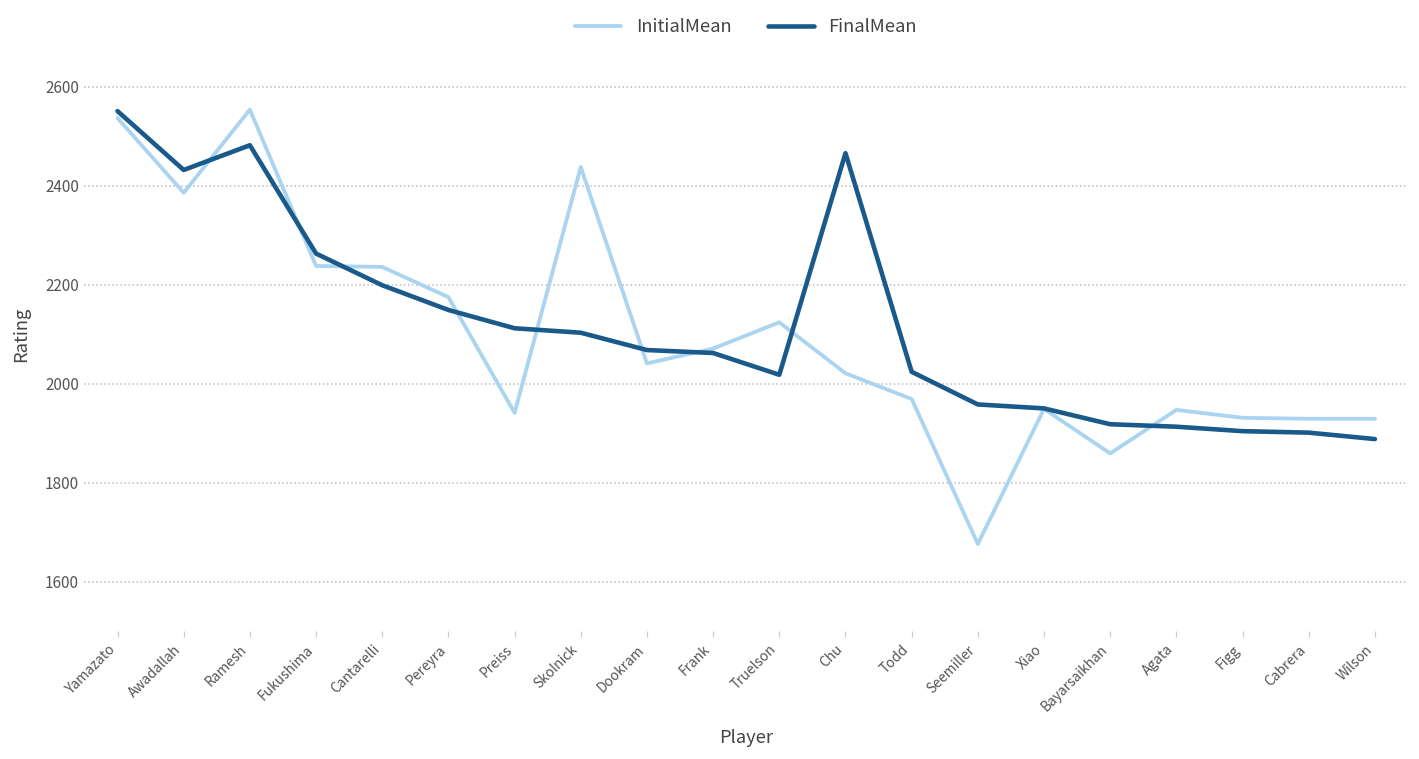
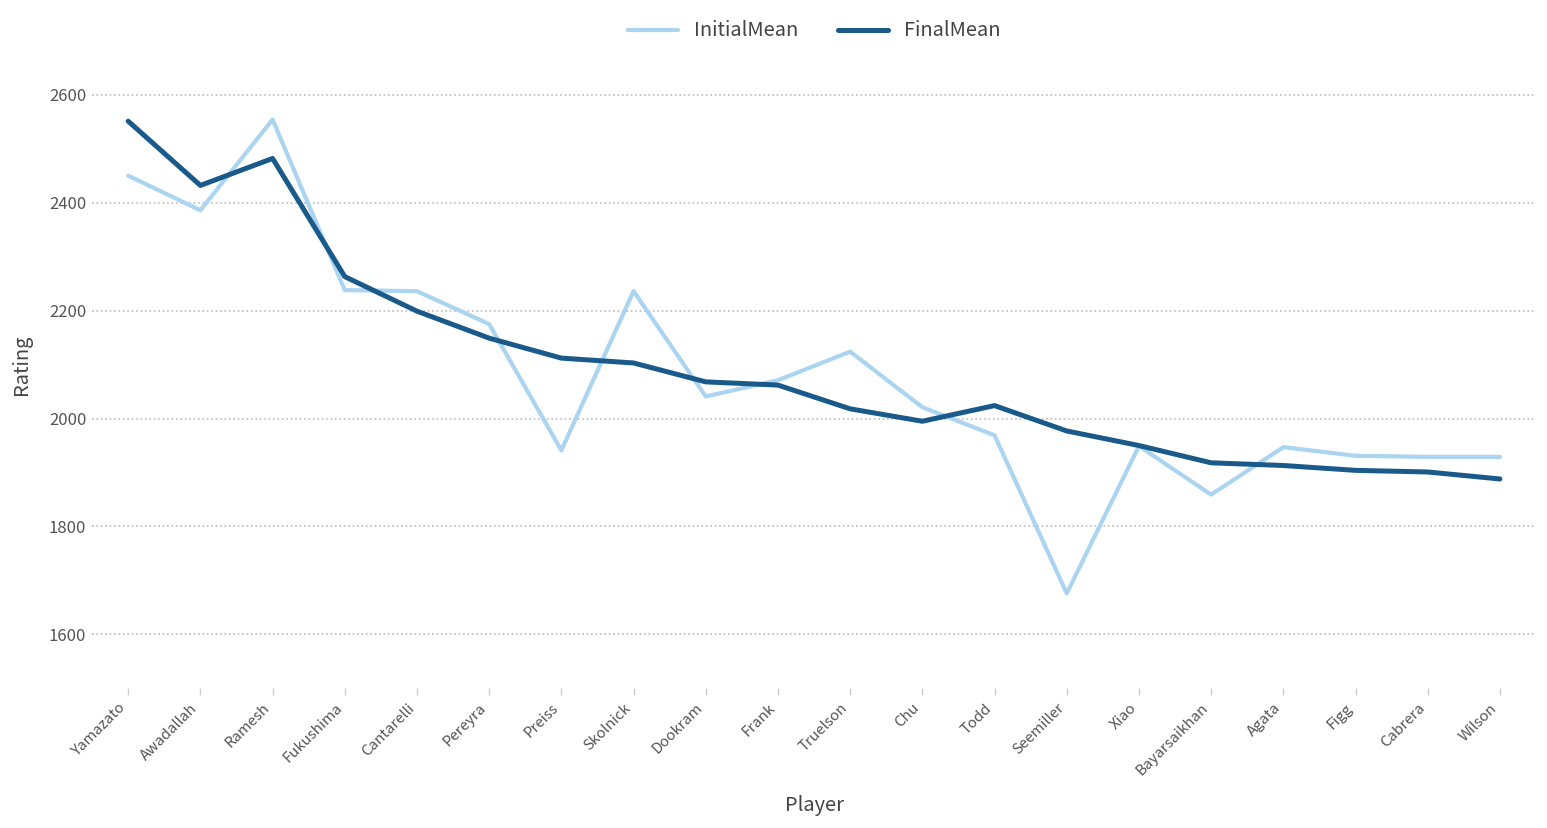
  {
    "InitialMean": {
-     "Yamazato": 2540,
+     "Yamazato": 2450,
      "Awadallah": 2390,
      "Ramesh": 2550,
      "Fukushima": 2240,
      "Cantarelli": 2240,
      "Pereyra": 2180,
      "Preiss": 1940,
-     "Skolnick": 2440,
+     "Skolnick": 2240,
      "Dookram": 2040,
      "Frank": 2070,
      "Truelson": 2120,
      "Chu": 2020,
      "Todd": 1970,
      "Seemiller": 1680,
      "Bayarsaikhan": 1860,
      "Agata": 1950,
      "Figg": 1930,
      "Cabrera": 1930,
      "Wilson": 1930
    },
    "FinalMean": {
      "Yamazato": 2550,
      "Awadallah": 2430,
      "Ramesh": 2480,
      "Fukushima": 2260,
      "Cantarelli": 2200,
      "Pereyra": 2150,
      "Preiss": 2110,
      "Skolnick": 2100,
      "Dookram": 2070,
      "Frank": 2060,
      "Truelson": 2020,
-     "Chu": 2470,
+     "Chu": 2000,
      "Todd": 2020,
-     "Seemiller": 1960,
+     "Seemiller": 1980,
      "Bayarsaikhan": 1920,
      "Agata": 1910,
      "Figg": 1900,
      "Cabrera": 1900,
      "Wilson": 1890
    }
  }
